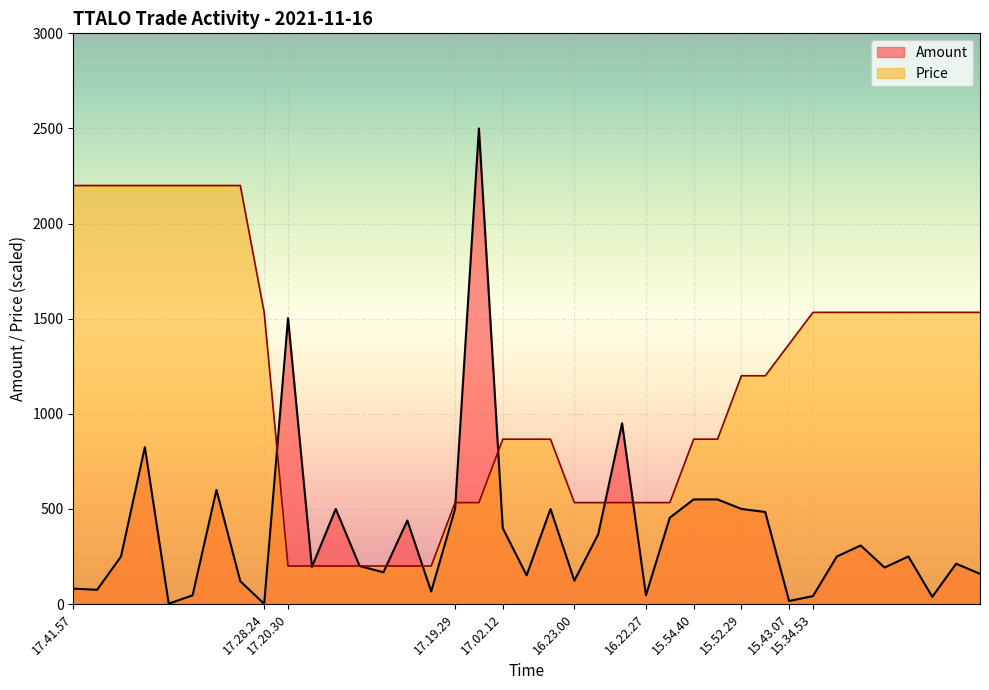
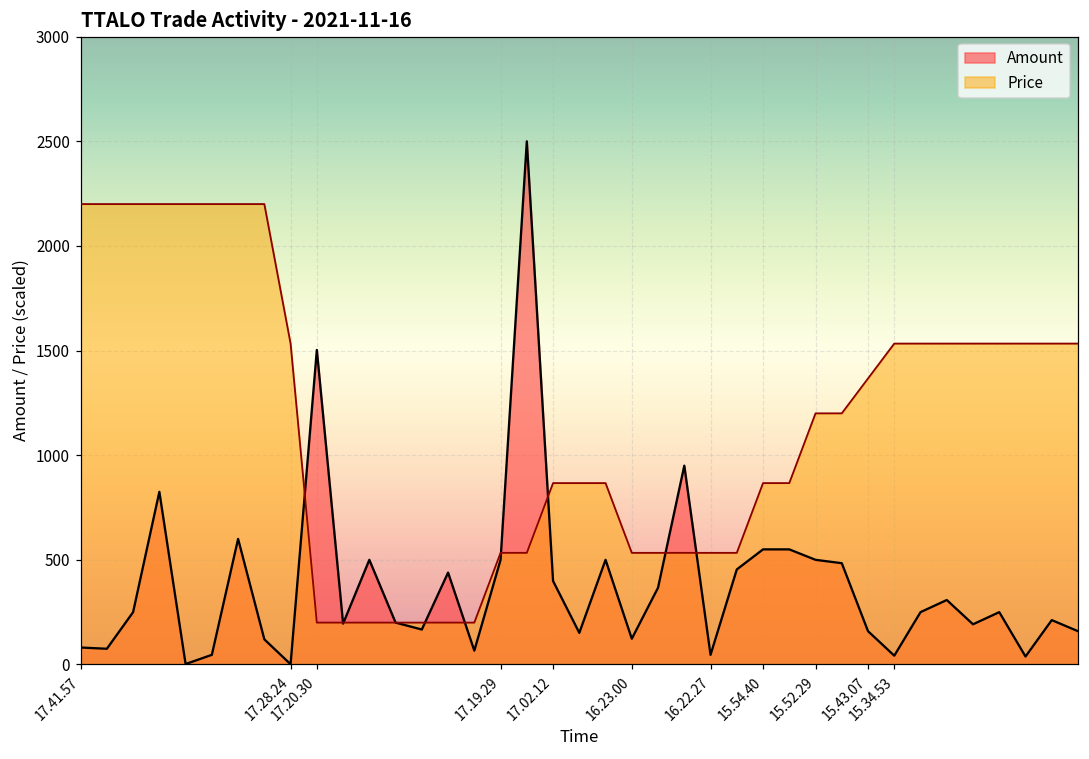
  {
    "Amount": {
      "17.28.24": 0,
-     "15.43.07": 20
+     "15.43.07": 160
    },
    "Price": {
      "17.28.24": 1530,
      "15.43.07": 1370
    }
  }
